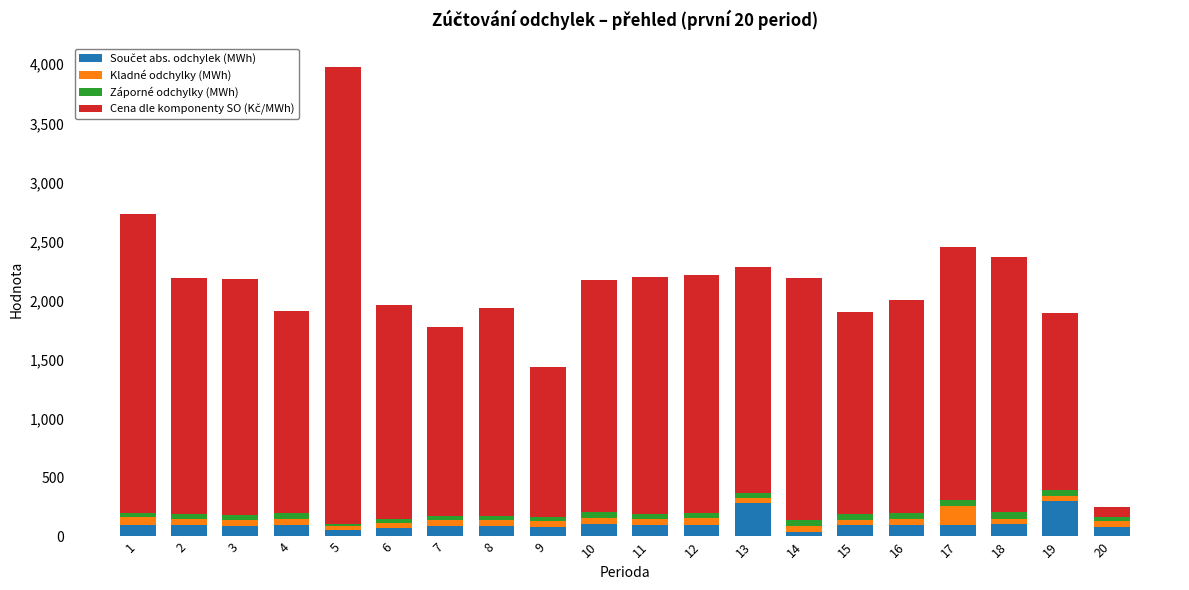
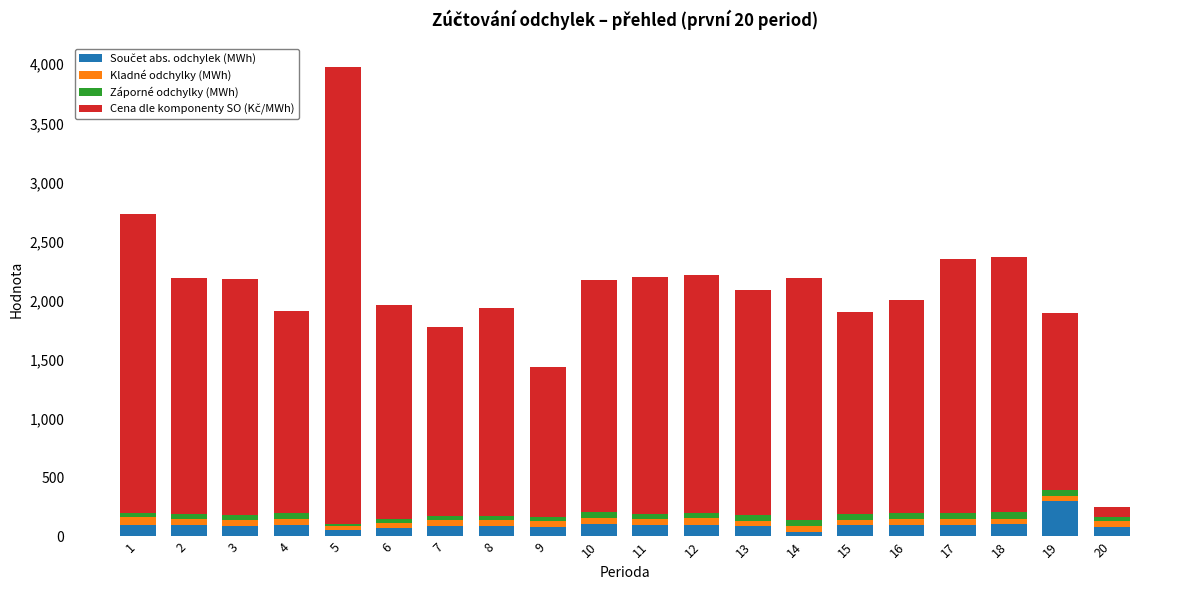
  {
    "Součet abs. odchylek (MWh)": {
      "1": "100",
      "2": "100",
      "3": "90",
      "4": "100",
      "5": "50",
      "6": "70",
      "7": "80",
      "8": "90",
      "9": "80",
      "10": "100",
      "11": "90",
      "12": "100",
-     "13": "280",
+     "13": "90",
      "14": "40",
      "15": "90",
      "16": "100",
      "17": "100",
      "18": "100",
      "19": "300",
      "20": "80"
    },
    "Kladné odchylky (MWh)": {
      "1": "60",
      "2": "50",
      "3": "50",
      "4": "50",
      "5": "30",
      "6": "40",
      "7": "50",
      "8": "50",
      "9": "40",
      "10": "60",
      "11": "50",
      "12": "50",
      "13": "50",
      "14": "50",
      "15": "40",
      "16": "50",
-     "17": "160",
+     "17": "50",
      "18": "50",
      "19": "50",
      "20": "40"
    },
    "Záporné odchylky (MWh)": {
      "1": "40",
      "2": "50",
      "3": "40",
      "4": "40",
      "6": "30",
      "7": "30",
      "8": "40",
      "9": "40",
      "10": "50",
      "11": "40",
      "12": "50",
      "13": "40",
      "14": "60",
      "15": "50",
      "16": "50",
      "17": "50",
      "18": "60",
      "19": "50",
      "20": "40"
    },
    "Cena dle komponenty SO (Kč/MWh)": {
      "1": "2,530",
      "2": "2,000",
      "3": "2,000",
      "4": "1,710",
      "5": "3,880",
      "6": "1,810",
      "7": "1,610",
      "8": "1,760",
      "9": "1,270",
      "10": "1,960",
      "11": "2,010",
      "12": "2,020",
      "13": "1,910",
      "14": "2,050",
      "15": "1,720",
      "16": "1,800",
      "17": "2,150",
      "18": "2,160",
      "19": "1,500",
      "20": "80"
    }
  }
